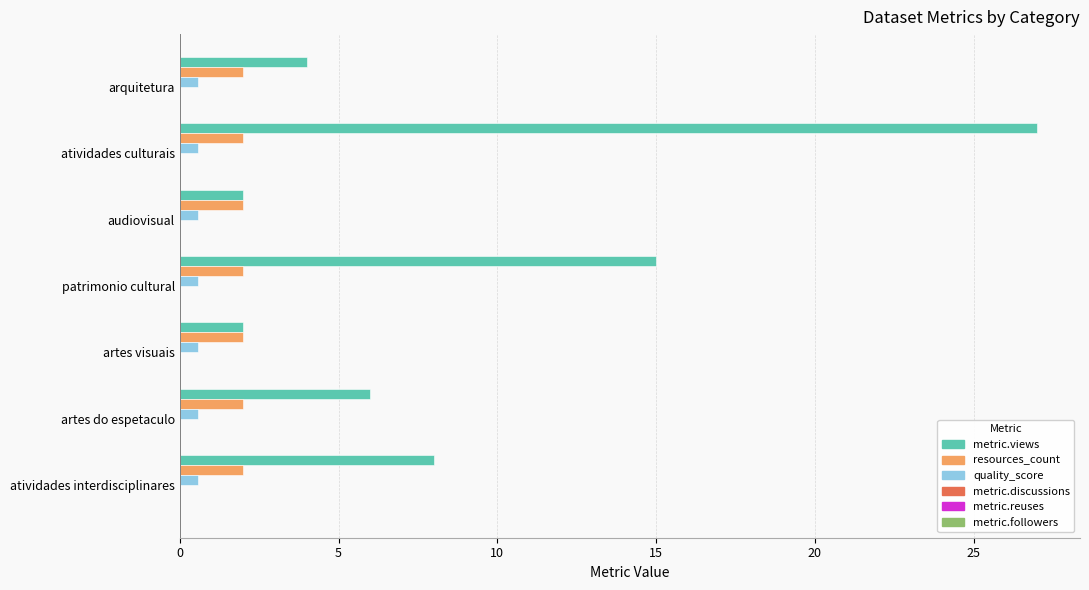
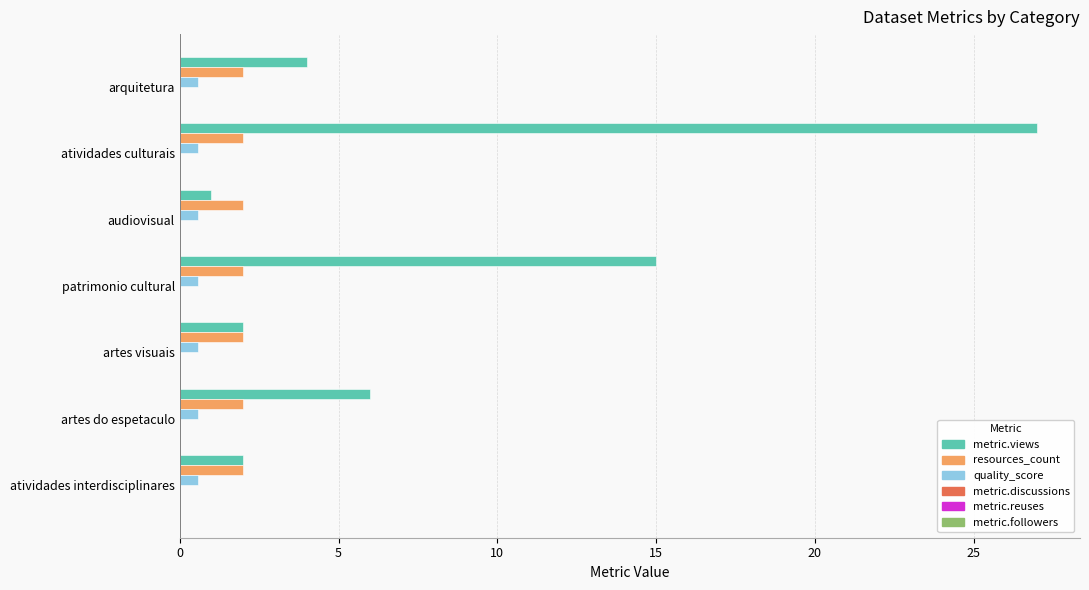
  {
    "metric.views": {
      "arquitetura": 4,
      "atividades culturais": 27,
-     "audiovisual": 2,
+     "audiovisual": 1,
      "patrimonio cultural": 15,
      "artes visuais": 2,
      "artes do espetaculo": 6,
-     "atividades interdisciplinares": 8
+     "atividades interdisciplinares": 2
    },
    "quality_score": {
      "arquitetura": 0.6,
      "atividades culturais": 0.6,
      "audiovisual": 0.6,
      "patrimonio cultural": 0.6,
      "artes visuais": 0.6,
      "artes do espetaculo": 0.6,
      "atividades interdisciplinares": 0.6
    },
    "metric.reuses": {
      "arquitetura": 0,
      "atividades culturais": 0,
      "audiovisual": 0,
      "patrimonio cultural": 0,
      "artes visuais": 0,
      "artes do espetaculo": 0,
      "atividades interdisciplinares": 0
    },
    "metric.followers": {
      "arquitetura": 0,
      "atividades culturais": 0,
      "audiovisual": 0,
      "patrimonio cultural": 0,
      "artes visuais": 0,
      "artes do espetaculo": 0,
      "atividades interdisciplinares": 0
    }
  }
